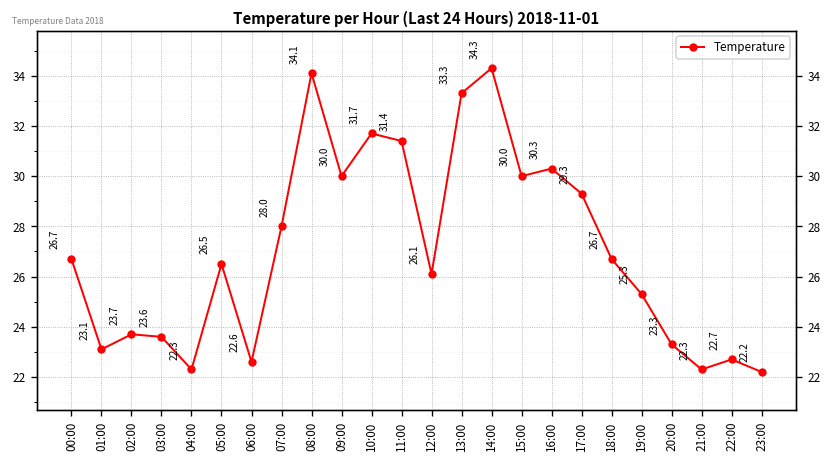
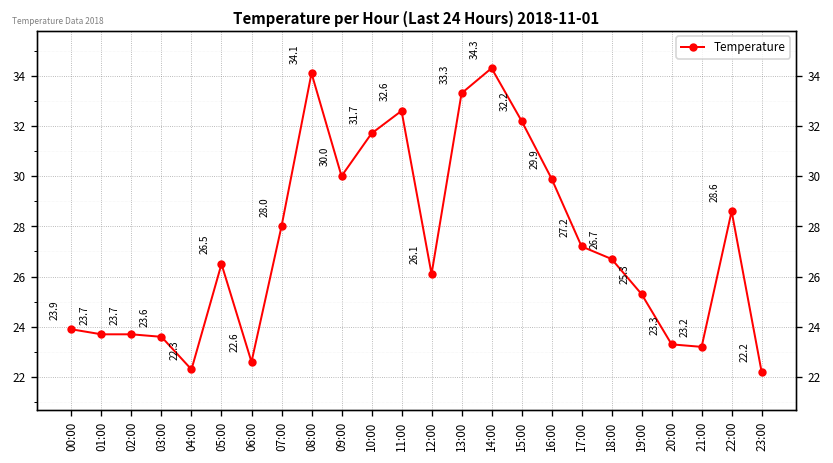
  {
-   "00:00": 26.7,
-   "01:00": 23.1,
+   "00:00": 23.9,
+   "01:00": 23.7,
    "03:00": 23.6,
    "04:00": 22.3,
    "05:00": 26.5,
    "06:00": 22.6,
    "07:00": 28.0,
    "08:00": 34.1,
    "09:00": 30.0,
    "10:00": 31.7,
-   "11:00": 31.4,
+   "11:00": 32.6,
    "12:00": 26.1,
    "13:00": 33.3,
    "14:00": 34.3,
-   "15:00": 30.0,
-   "16:00": 30.3,
-   "17:00": 29.3,
+   "15:00": 32.2,
+   "16:00": 29.9,
+   "17:00": 27.2,
    "18:00": 26.7,
    "19:00": 25.3,
    "20:00": 23.3,
-   "21:00": 22.3,
-   "22:00": 22.7,
+   "21:00": 23.2,
+   "22:00": 28.6,
    "23:00": 22.2
  }
